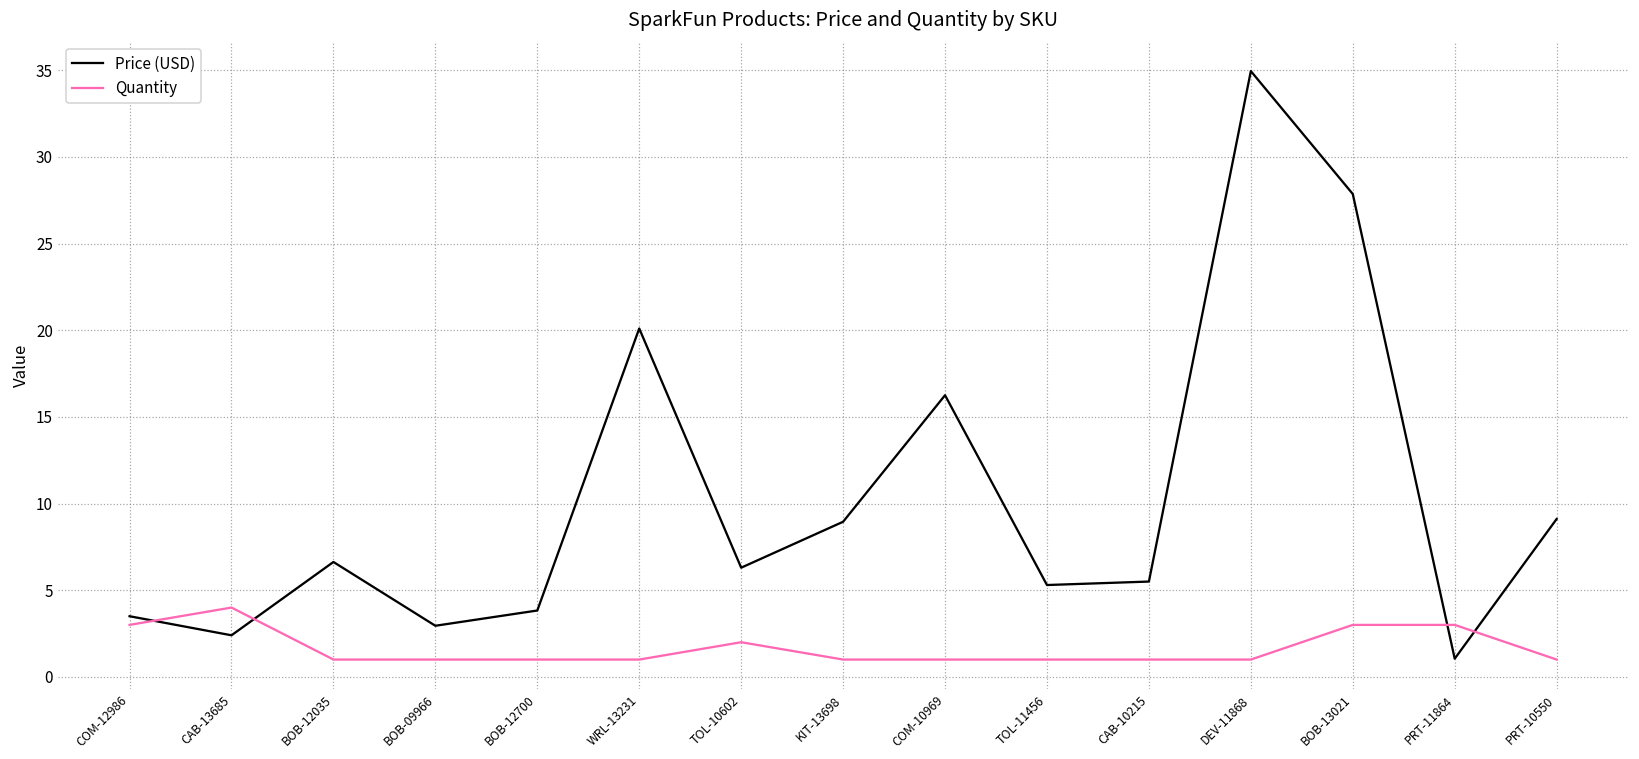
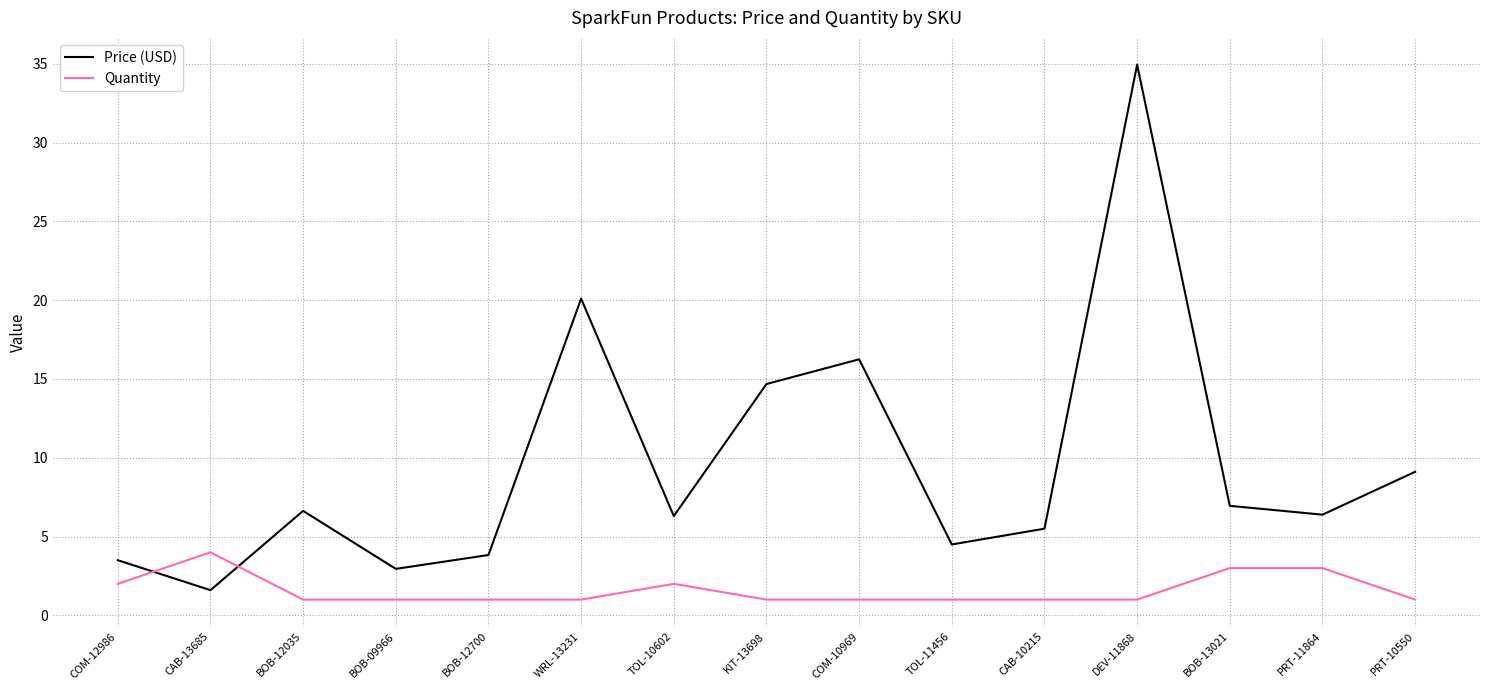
  {
    "Price (USD)": {
      "COM-12986": 3.5,
-     "CAB-13685": 2.4,
+     "CAB-13685": 1.6,
      "BOB-12035": 6.6,
      "BOB-09966": 3.0,
      "BOB-12700": 3.8,
      "WRL-13231": 20.1,
      "TOL-10602": 6.3,
-     "KIT-13698": 9.0,
+     "KIT-13698": 14.7,
      "COM-10969": 16.3,
-     "TOL-11456": 5.3,
+     "TOL-11456": 4.5,
      "CAB-10215": 5.5,
      "DEV-11868": 35.0,
-     "BOB-13021": 27.9,
-     "PRT-11864": 1.1,
+     "BOB-13021": 7.0,
+     "PRT-11864": 6.4,
      "PRT-10550": 9.1
    },
    "Quantity": {
-     "COM-12986": 3,
+     "COM-12986": 2,
      "CAB-13685": 4,
      "BOB-12035": 1,
      "BOB-09966": 1,
      "BOB-12700": 1,
      "WRL-13231": 1,
      "TOL-10602": 2,
      "KIT-13698": 1,
      "COM-10969": 1,
      "TOL-11456": 1,
      "CAB-10215": 1,
      "DEV-11868": 1,
      "BOB-13021": 3,
      "PRT-11864": 3,
      "PRT-10550": 1
    }
  }
